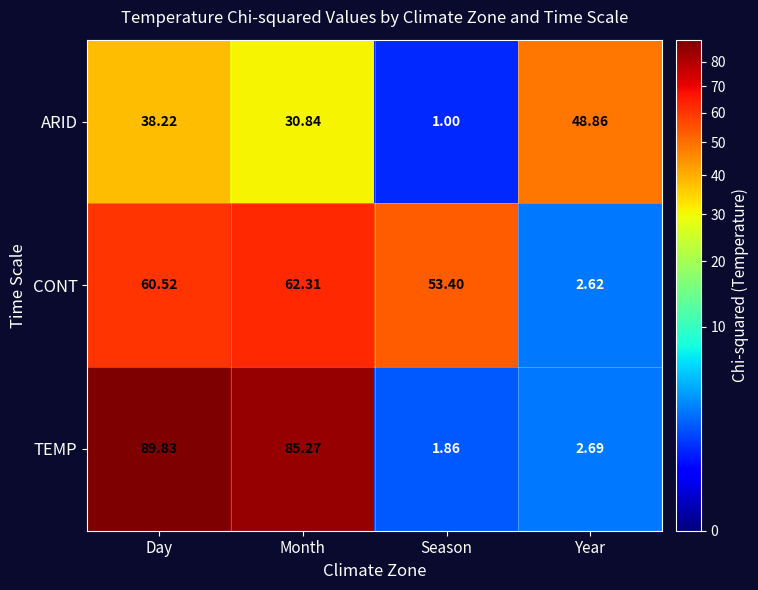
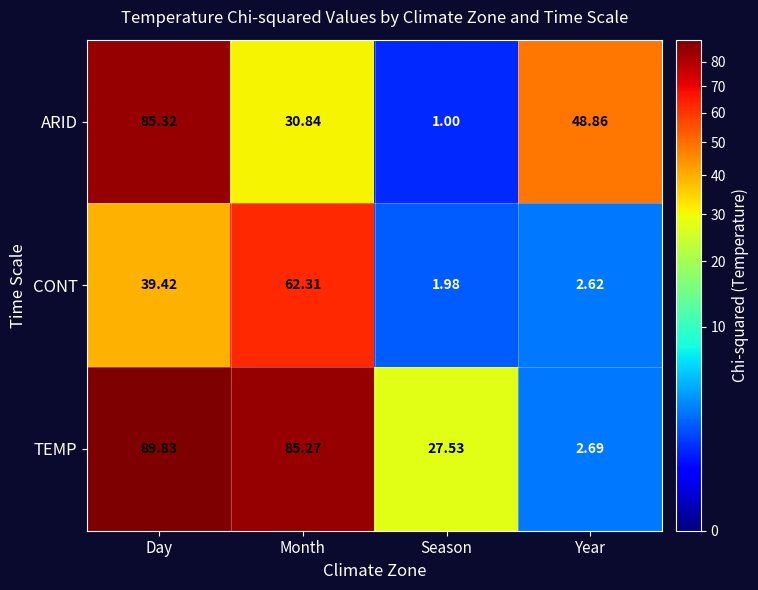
  {
    "ARID": {
-     "Day": 38.22,
+     "Day": 85.32,
      "Month": 30.84,
      "Season": 1.00,
      "Year": 48.86
    },
    "CONT": {
-     "Day": 60.52,
+     "Day": 39.42,
      "Month": 62.31,
-     "Season": 53.40,
+     "Season": 1.98,
      "Year": 2.62
    },
    "TEMP": {
      "Day": 89.83,
      "Month": 85.27,
-     "Season": 1.86,
+     "Season": 27.53,
      "Year": 2.69
    }
  }
